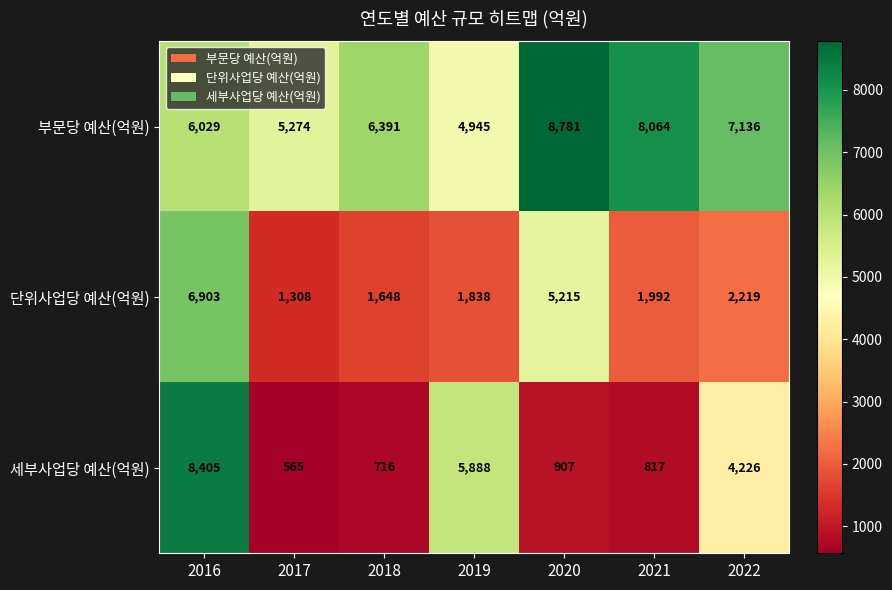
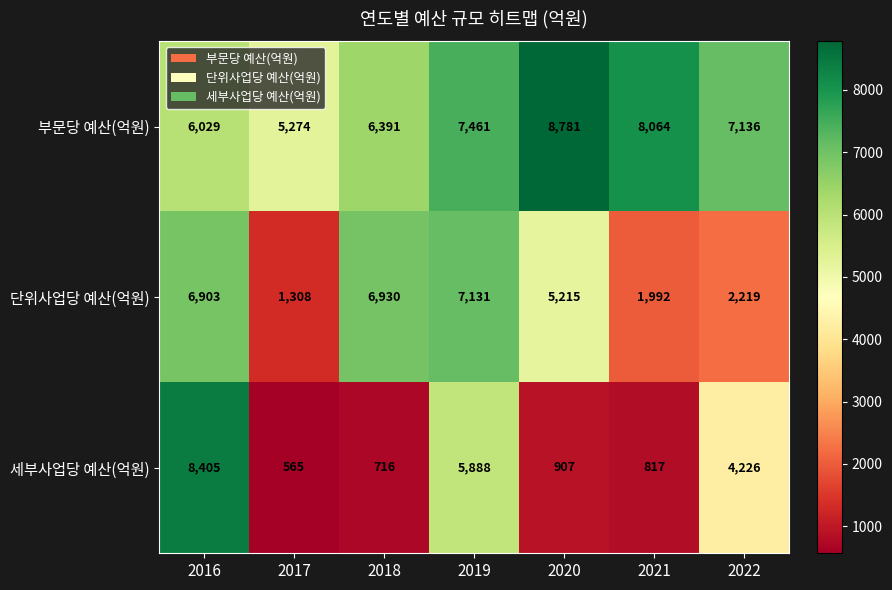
  {
    "부문당 예산(억원)": {
      "2016": "6,029",
      "2017": "5,274",
      "2018": "6,391",
-     "2019": "4,945",
+     "2019": "7,461",
      "2020": "8,781",
      "2021": "8,064",
      "2022": "7,136"
    },
    "단위사업당 예산(억원)": {
      "2016": "6,903",
      "2017": "1,308",
-     "2018": "1,648",
-     "2019": "1,838",
+     "2018": "6,930",
+     "2019": "7,131",
      "2020": "5,215",
      "2021": "1,992",
      "2022": "2,219"
    },
    "세부사업당 예산(억원)": {
      "2016": "8,405",
      "2017": "565",
      "2018": "716",
      "2019": "5,888",
      "2020": "907",
      "2021": "817",
      "2022": "4,226"
    }
  }
